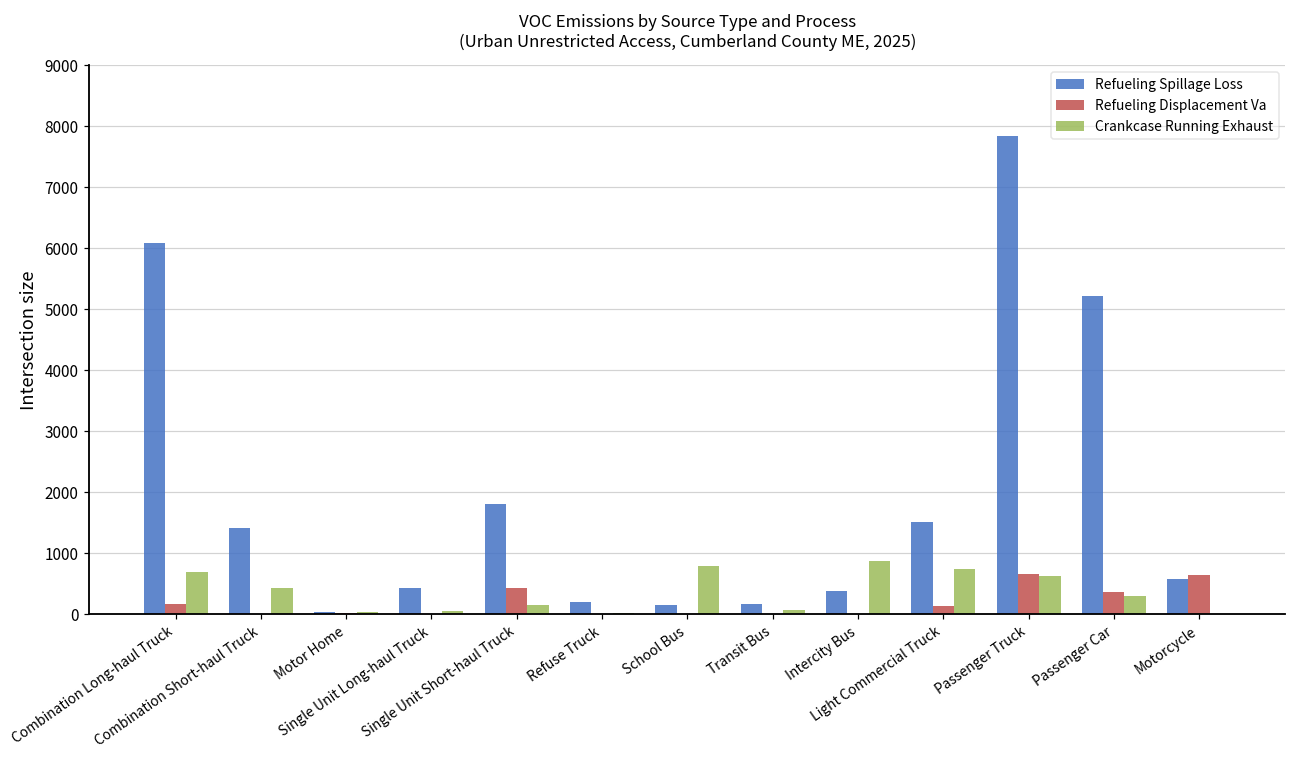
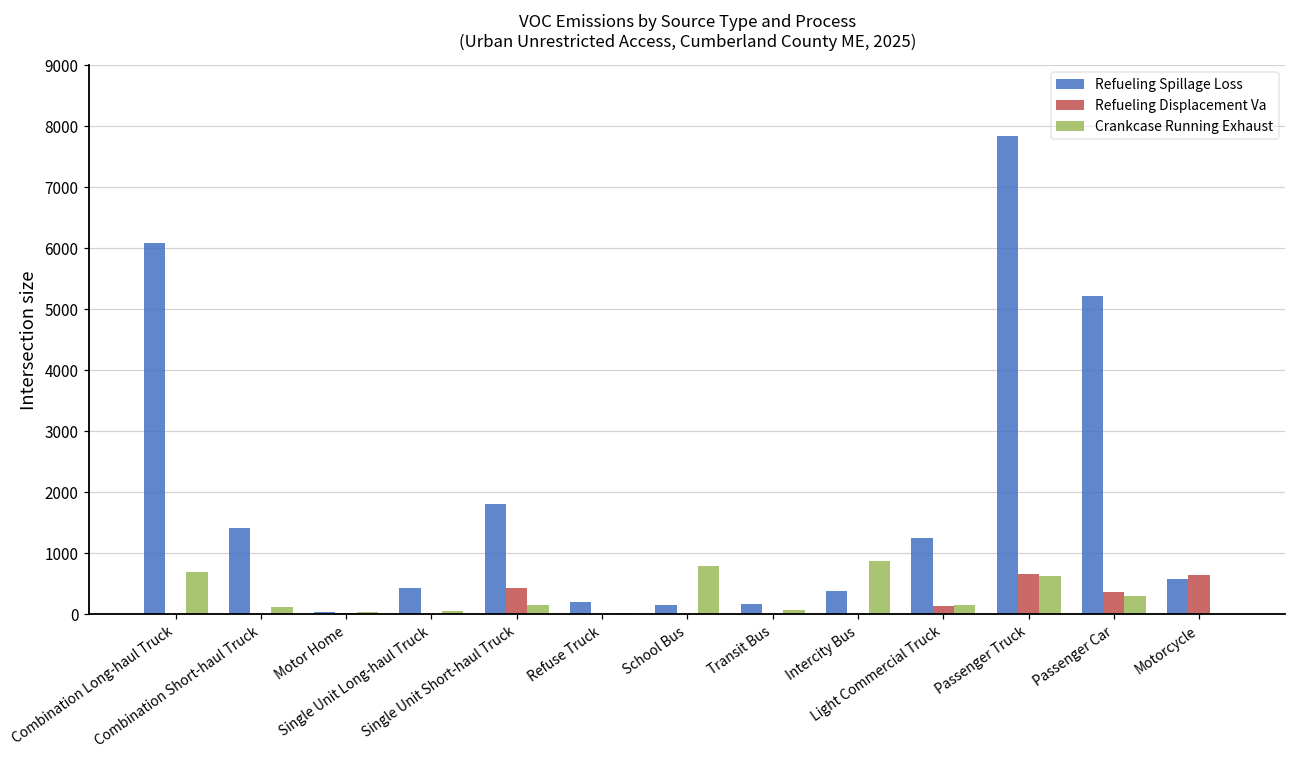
  {
    "Refueling Spillage Loss": {
      "Combination Long-haul Truck": 6100,
      "Combination Short-haul Truck": 1400,
      "Single Unit Long-haul Truck": 400,
      "Single Unit Short-haul Truck": 1800,
      "Refuse Truck": 200,
      "School Bus": 200,
      "Transit Bus": 200,
      "Intercity Bus": 400,
-     "Light Commercial Truck": 1500,
+     "Light Commercial Truck": 1200,
      "Passenger Truck": 7800,
      "Passenger Car": 5200,
      "Motorcycle": 600
    },
    "Refueling Displacement Va": {
-     "Combination Long-haul Truck": 200,
+     "Combination Long-haul Truck": 0,
      "Single Unit Short-haul Truck": 400,
      "Intercity Bus": 0,
      "Light Commercial Truck": 100,
      "Passenger Truck": 700,
      "Passenger Car": 400,
      "Motorcycle": 600
    },
    "Crankcase Running Exhaust": {
      "Combination Long-haul Truck": 700,
-     "Combination Short-haul Truck": 400,
+     "Combination Short-haul Truck": 100,
      "Single Unit Short-haul Truck": 200,
      "School Bus": 800,
      "Transit Bus": 100,
      "Intercity Bus": 900,
-     "Light Commercial Truck": 700,
+     "Light Commercial Truck": 200,
      "Passenger Truck": 600,
      "Passenger Car": 300,
      "Motorcycle": 0
    }
  }
